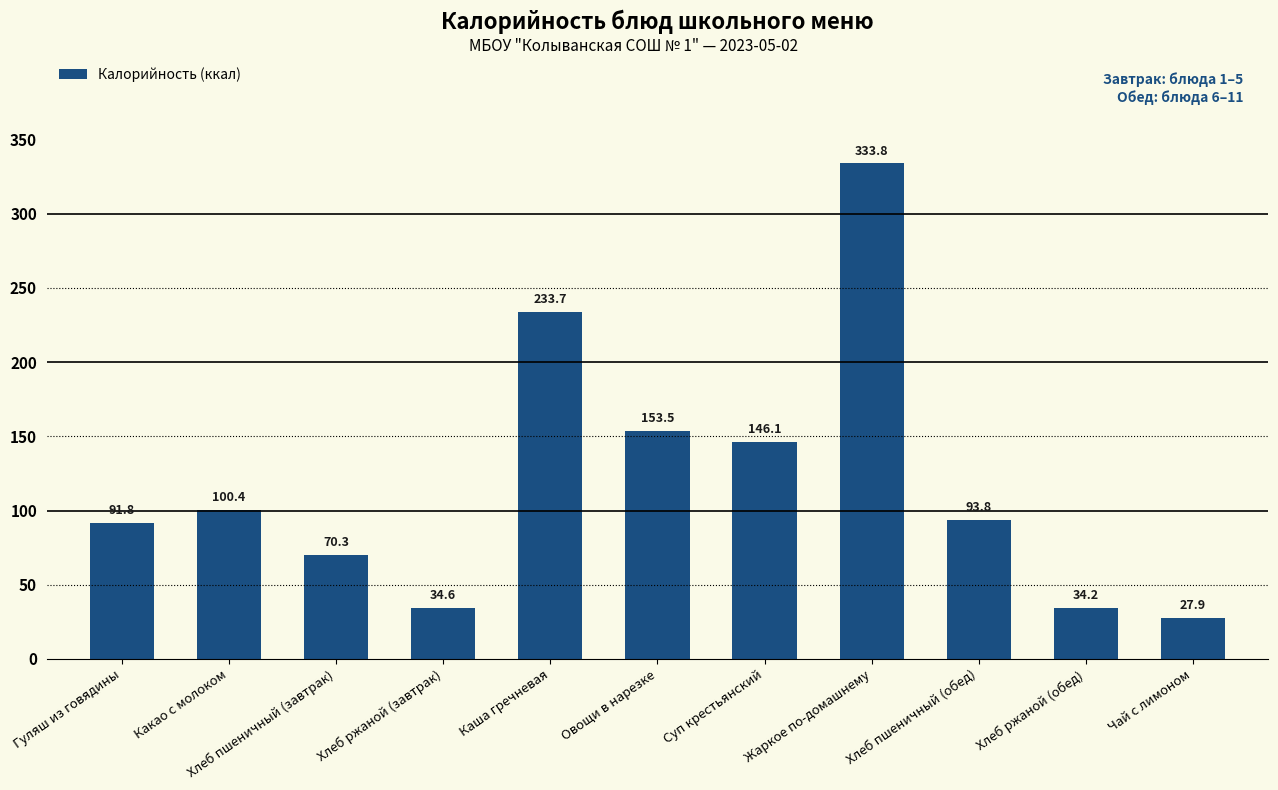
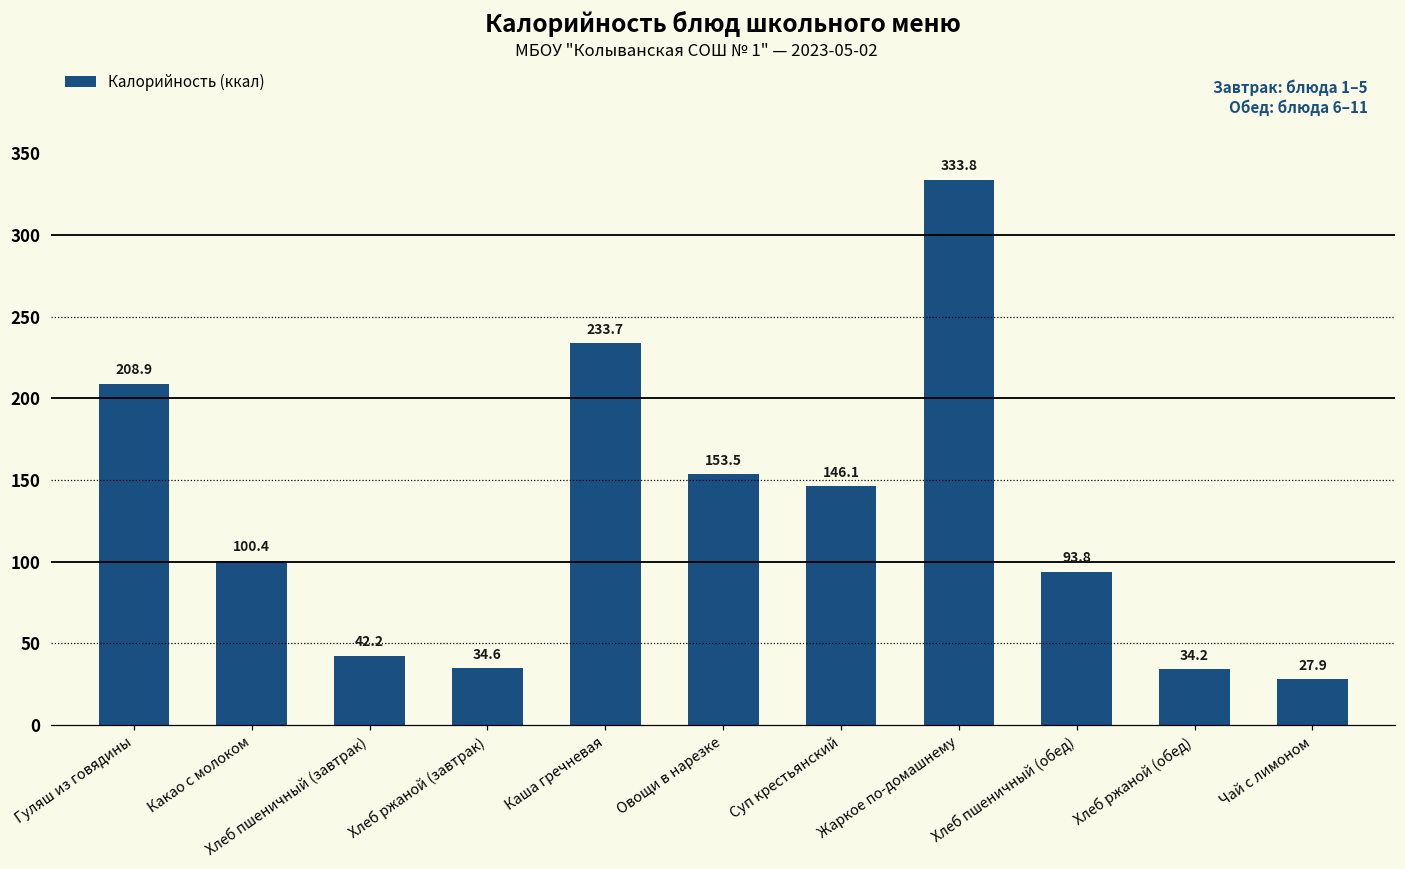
  {
-   "Гуляш из говядины": 91.8,
+   "Гуляш из говядины": 208.9,
    "Какао с молоком": 100.4,
-   "Хлеб пшеничный (завтрак)": 70.3,
+   "Хлеб пшеничный (завтрак)": 42.2,
    "Хлеб ржаной (завтрак)": 34.6,
    "Каша гречневая": 233.7,
    "Овощи в нарезке": 153.5,
    "Суп крестьянский": 146.1,
    "Жаркое по-домашнему": 333.8,
    "Хлеб пшеничный (обед)": 93.8,
    "Хлеб ржаной (обед)": 34.2,
    "Чай с лимоном": 27.9
  }
